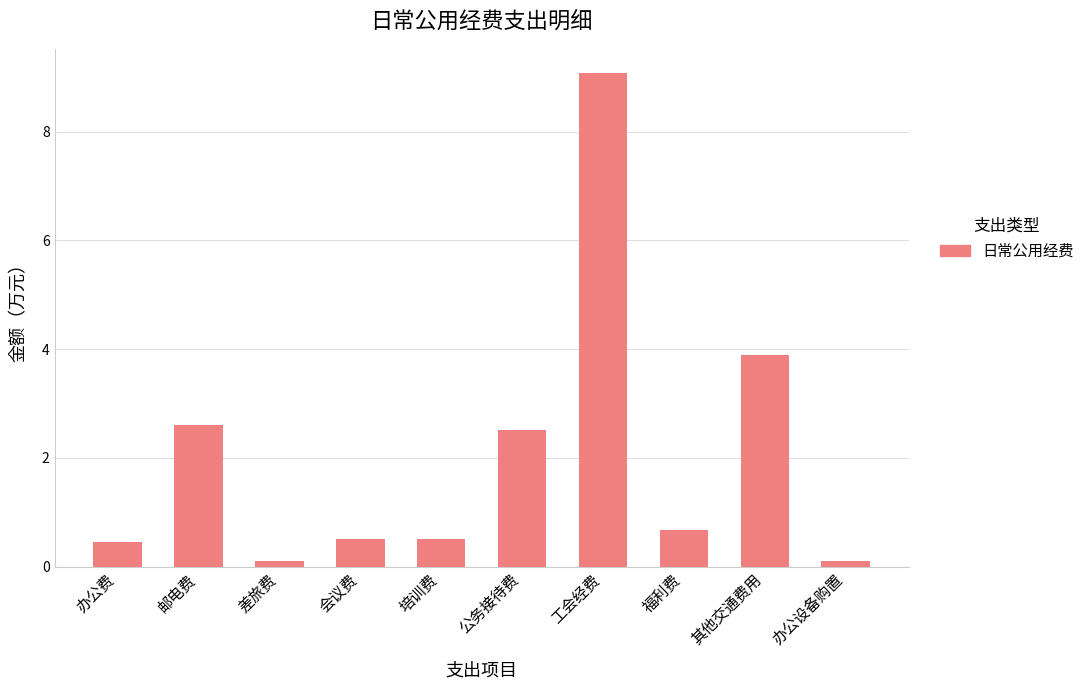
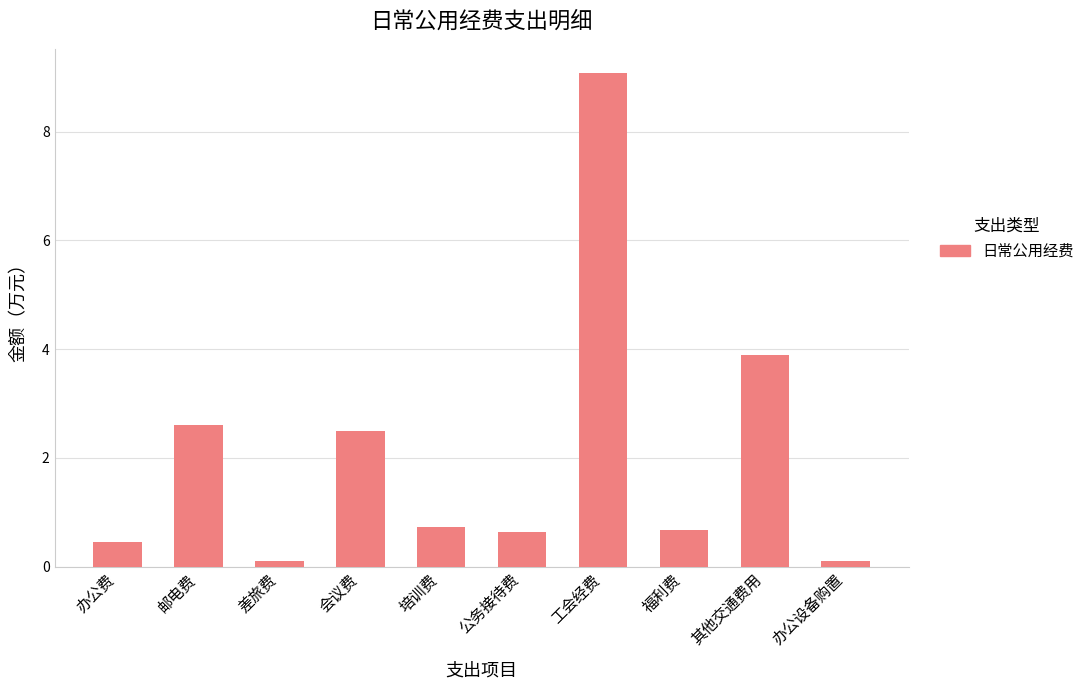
  {
    "办公费": 0.5,
    "邮电费": 2.6,
    "差旅费": 0.1,
-   "会议费": 0.5,
-   "培训费": 0.5,
-   "公务接待费": 2.5,
+   "会议费": 2.5,
+   "培训费": 0.7,
+   "公务接待费": 0.6,
    "工会经费": 9.1,
    "福利费": 0.7,
    "其他交通费用": 3.9,
    "办公设备购置": 0.1
  }
